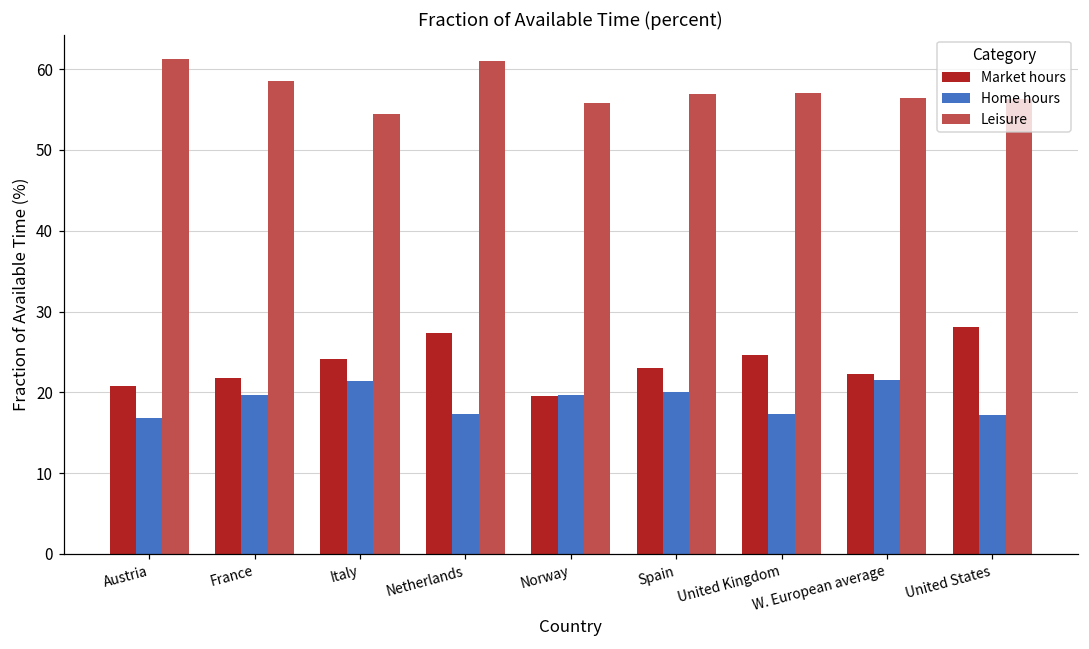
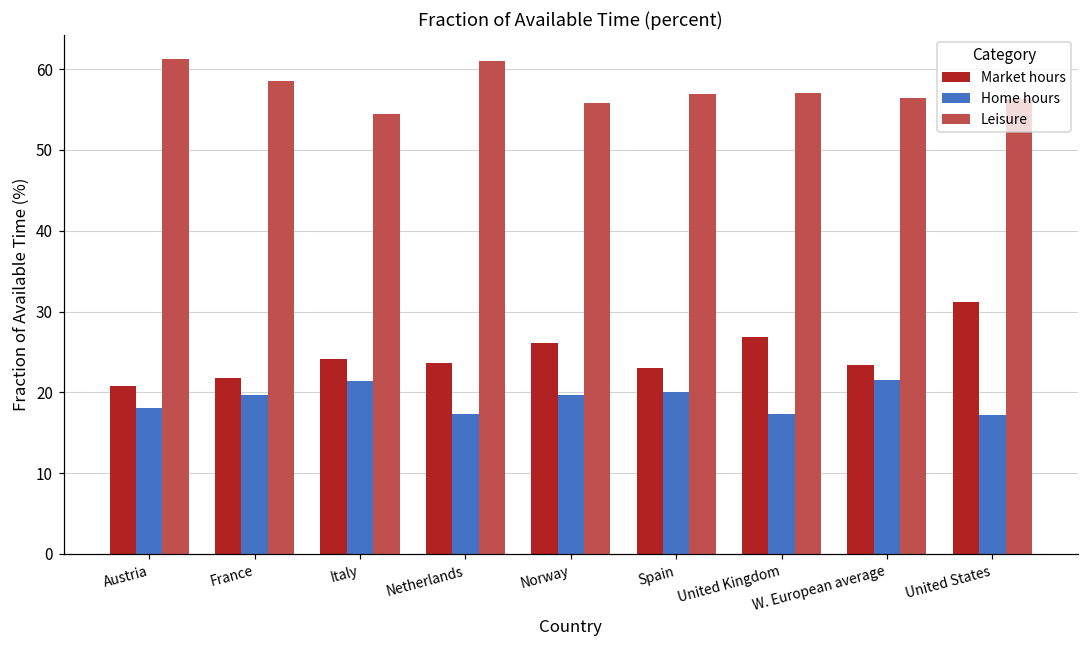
  {
    "Market hours": {
      "Austria": 21,
      "France": 22,
      "Italy": 24,
-     "Netherlands": 27,
-     "Norway": 20,
+     "Netherlands": 24,
+     "Norway": 26,
      "Spain": 23,
-     "United Kingdom": 25,
-     "W. European average": 22,
-     "United States": 28
+     "United Kingdom": 27,
+     "W. European average": 23,
+     "United States": 31
    },
    "Home hours": {
-     "Austria": 17,
+     "Austria": 18,
      "France": 20,
      "Italy": 21,
      "Netherlands": 17,
      "Norway": 20,
      "Spain": 20,
      "United Kingdom": 17,
      "W. European average": 22,
      "United States": 17
    },
    "Leisure": {
      "Austria": 61,
      "France": 59,
      "Italy": 54,
      "Netherlands": 61,
      "Norway": 56,
      "Spain": 57,
      "United Kingdom": 57,
      "W. European average": 56
    }
  }
